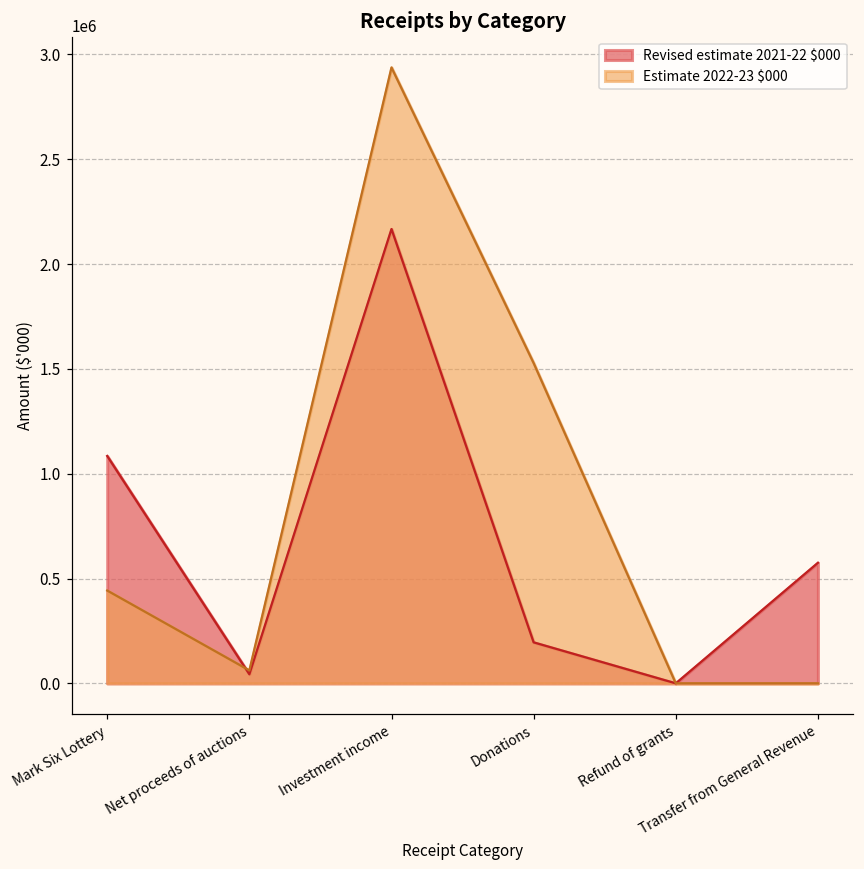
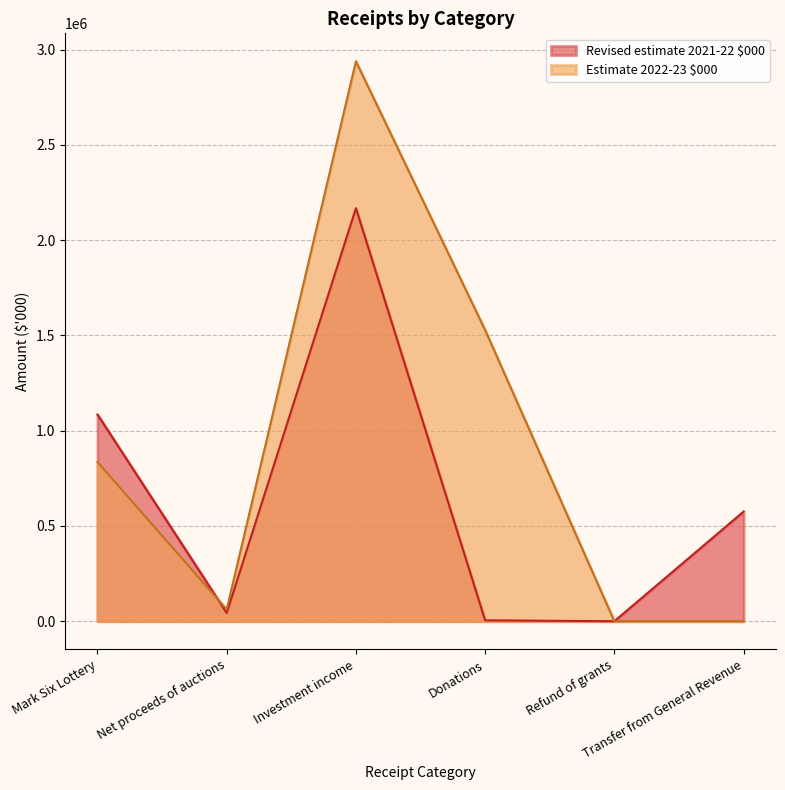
  {
    "Revised estimate 2021-22 $000": {
      "Mark Six Lottery": 1080000,
      "Net proceeds of auctions": 40000,
      "Investment income": 2170000,
-     "Donations": 200000,
+     "Donations": 0,
      "Transfer from General Revenue": 580000
    },
    "Estimate 2022-23 $000": {
-     "Mark Six Lottery": 440000,
+     "Mark Six Lottery": 840000,
      "Net proceeds of auctions": 60000,
      "Investment income": 2940000,
      "Donations": 1530000,
      "Transfer from General Revenue": 0
    }
  }
